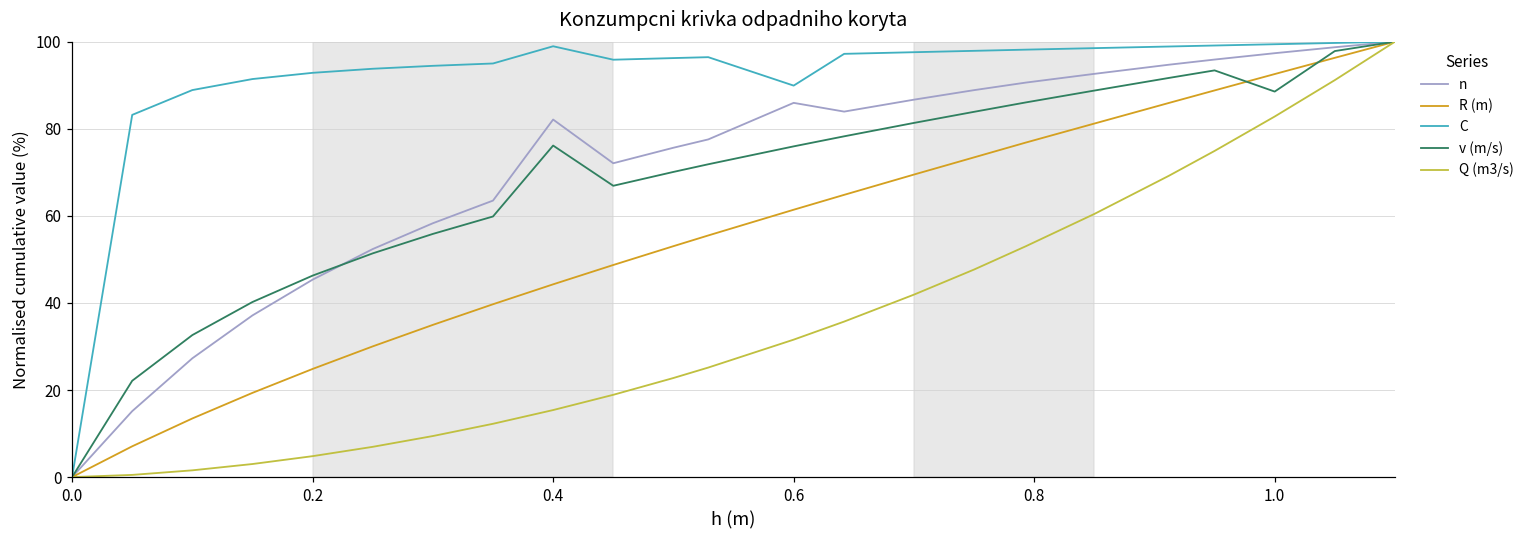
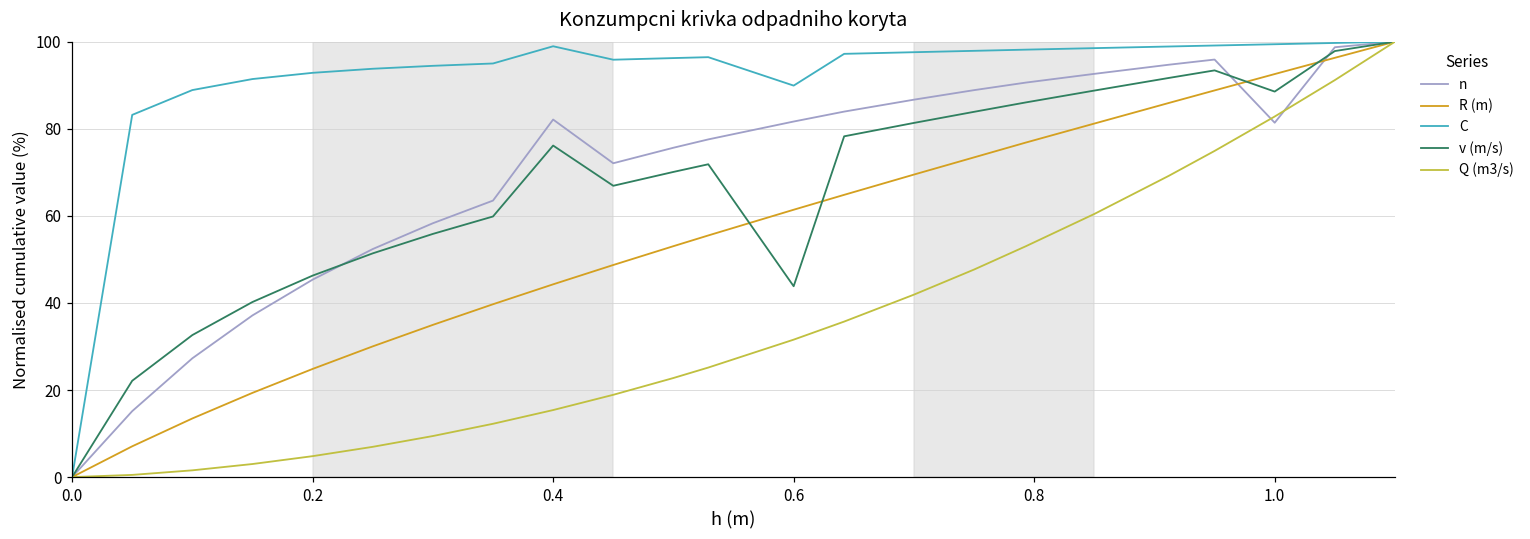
  {
    "n": {
      "0.2": 45,
      "0.4": 82,
-     "0.6": 86,
-     "1.0": 97
+     "0.6": 82,
+     "1.0": 81
    },
    "C": {
      "0.2": 93,
      "0.4": 99,
      "0.6": 90,
      "1.0": 99
    },
    "v (m/s)": {
      "0.2": 46,
      "0.4": 76,
-     "0.6": 76,
+     "0.6": 44,
      "1.0": 89
    }
  }
